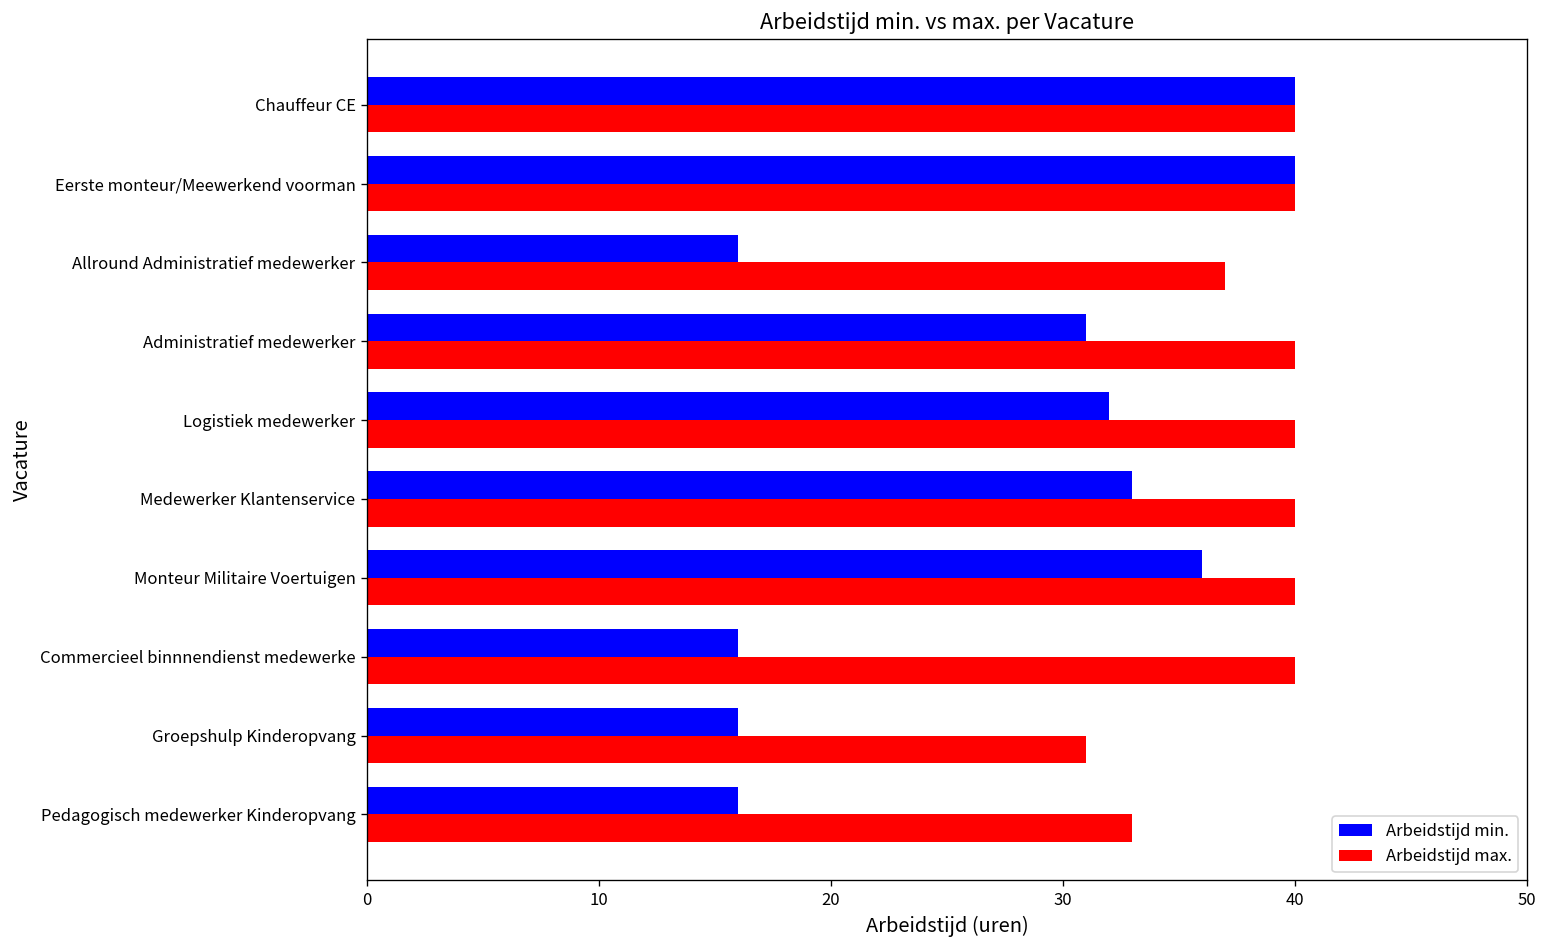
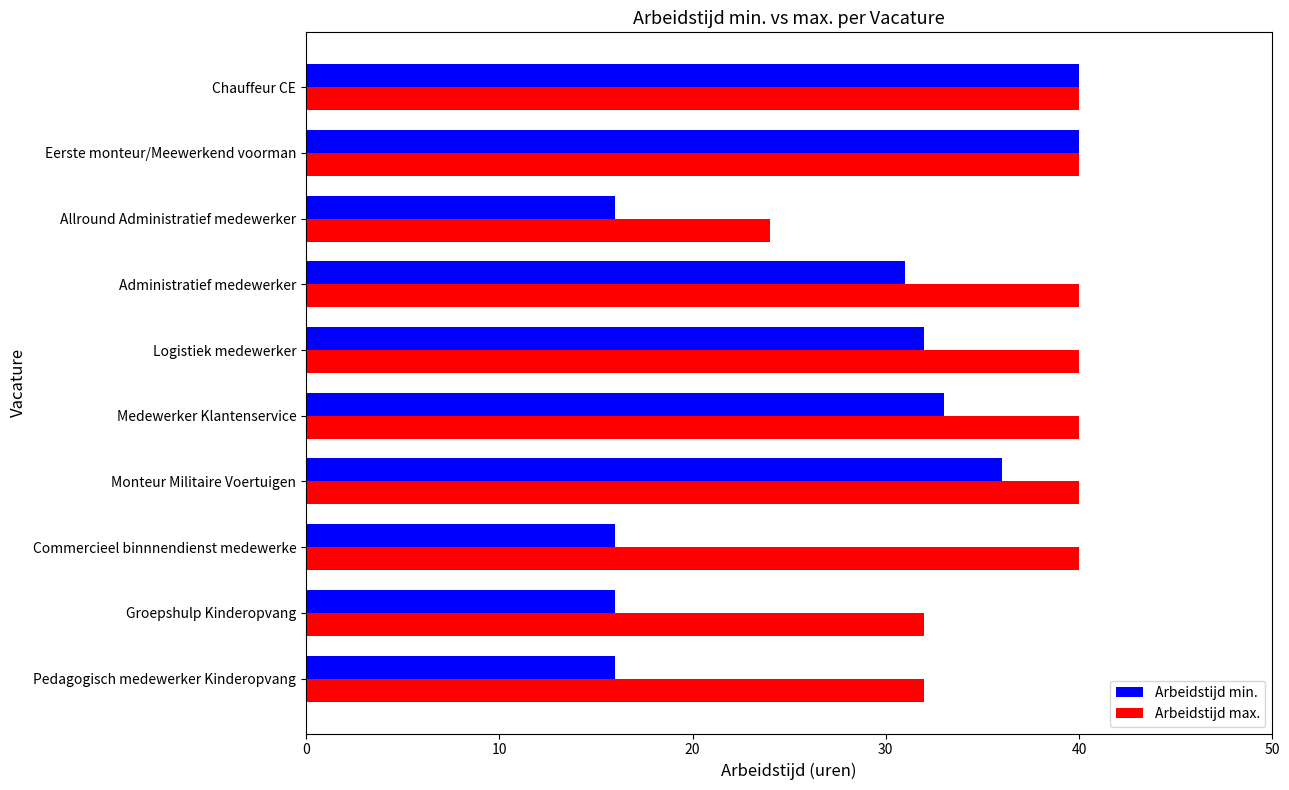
  {
    "Arbeidstijd min.": {
      "Chauffeur CE": 40,
      "Eerste monteur/Meewerkend voorman": 40,
      "Allround Administratief medewerker": 16,
      "Administratief medewerker": 31,
      "Logistiek medewerker": 32,
      "Medewerker Klantenservice": 33,
      "Monteur Militaire Voertuigen": 36,
      "Commercieel binnnendienst medewerke": 16,
      "Groepshulp Kinderopvang": 16,
      "Pedagogisch medewerker Kinderopvang": 16
    },
    "Arbeidstijd max.": {
      "Chauffeur CE": 40,
      "Eerste monteur/Meewerkend voorman": 40,
-     "Allround Administratief medewerker": 37,
+     "Allround Administratief medewerker": 24,
      "Administratief medewerker": 40,
      "Logistiek medewerker": 40,
      "Medewerker Klantenservice": 40,
      "Monteur Militaire Voertuigen": 40,
      "Commercieel binnnendienst medewerke": 40,
-     "Groepshulp Kinderopvang": 31,
-     "Pedagogisch medewerker Kinderopvang": 33
+     "Groepshulp Kinderopvang": 32,
+     "Pedagogisch medewerker Kinderopvang": 32
    }
  }
